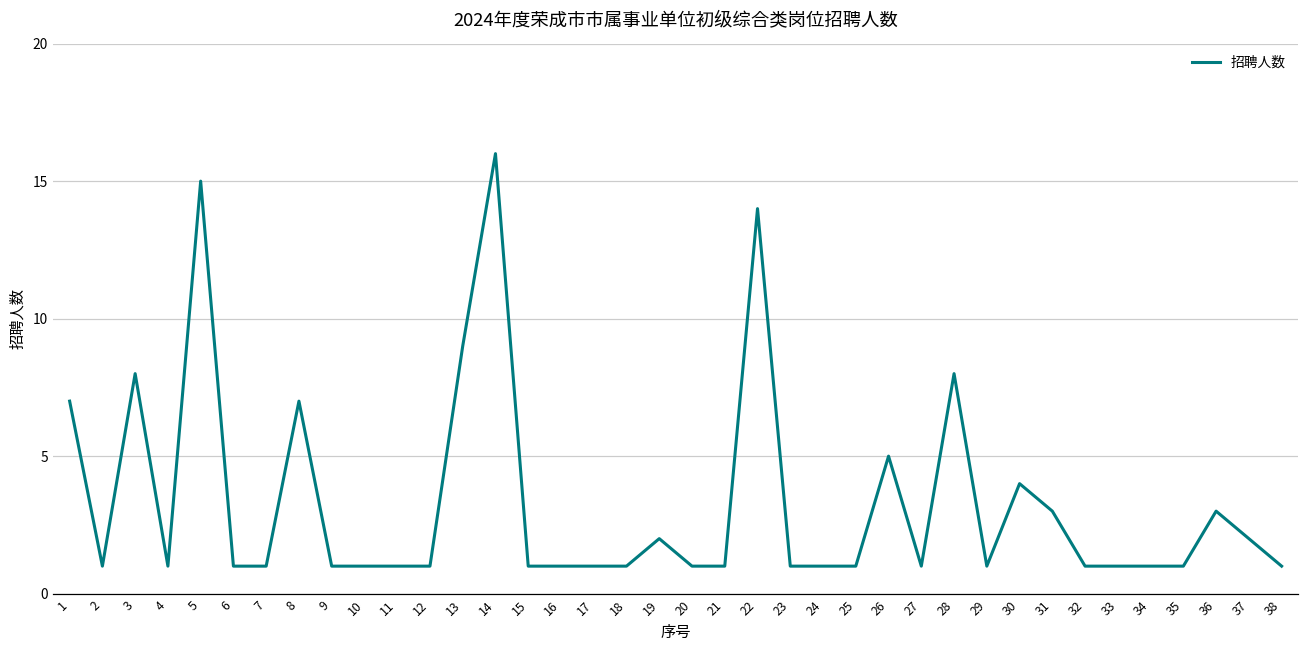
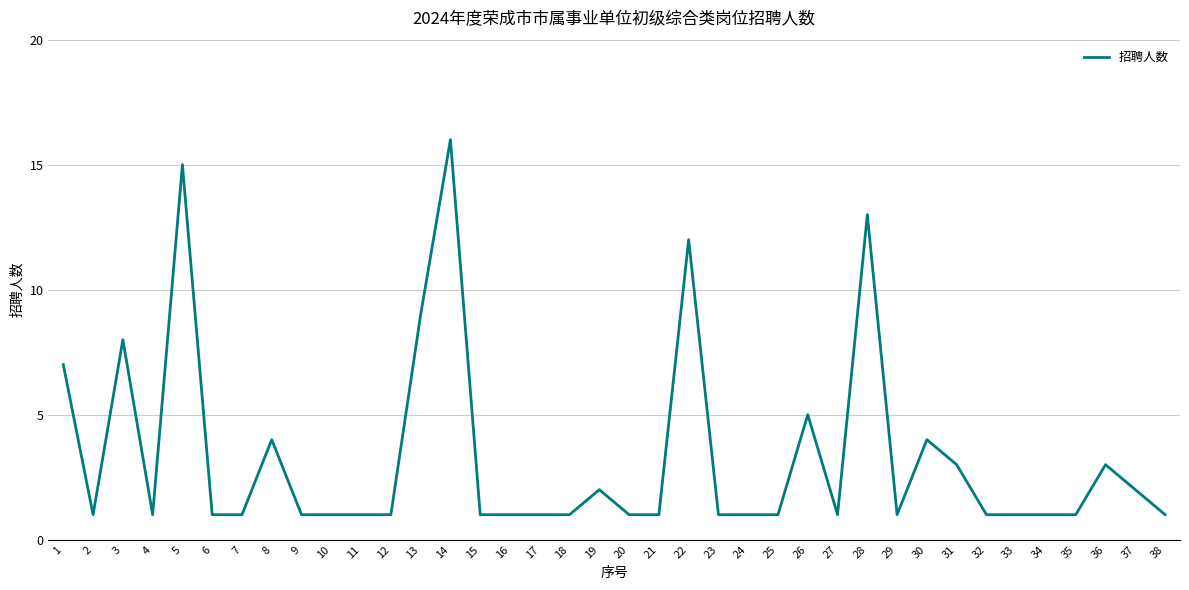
  {
    "1": 7,
    "2": 1,
    "3": 8,
    "4": 1,
    "5": 15,
    "6": 1,
    "7": 1,
-   "8": 7,
+   "8": 4,
    "9": 1,
    "10": 1,
    "11": 1,
    "12": 1,
    "13": 9,
    "14": 16,
    "15": 1,
    "16": 1,
    "17": 1,
    "18": 1,
    "19": 2,
    "20": 1,
    "21": 1,
-   "22": 14,
+   "22": 12,
    "23": 1,
    "24": 1,
    "25": 1,
    "26": 5,
    "27": 1,
-   "28": 8,
+   "28": 13,
    "29": 1,
    "30": 4,
    "31": 3,
    "32": 1,
    "33": 1,
    "34": 1,
    "35": 1,
    "36": 3,
    "37": 2,
    "38": 1
  }
